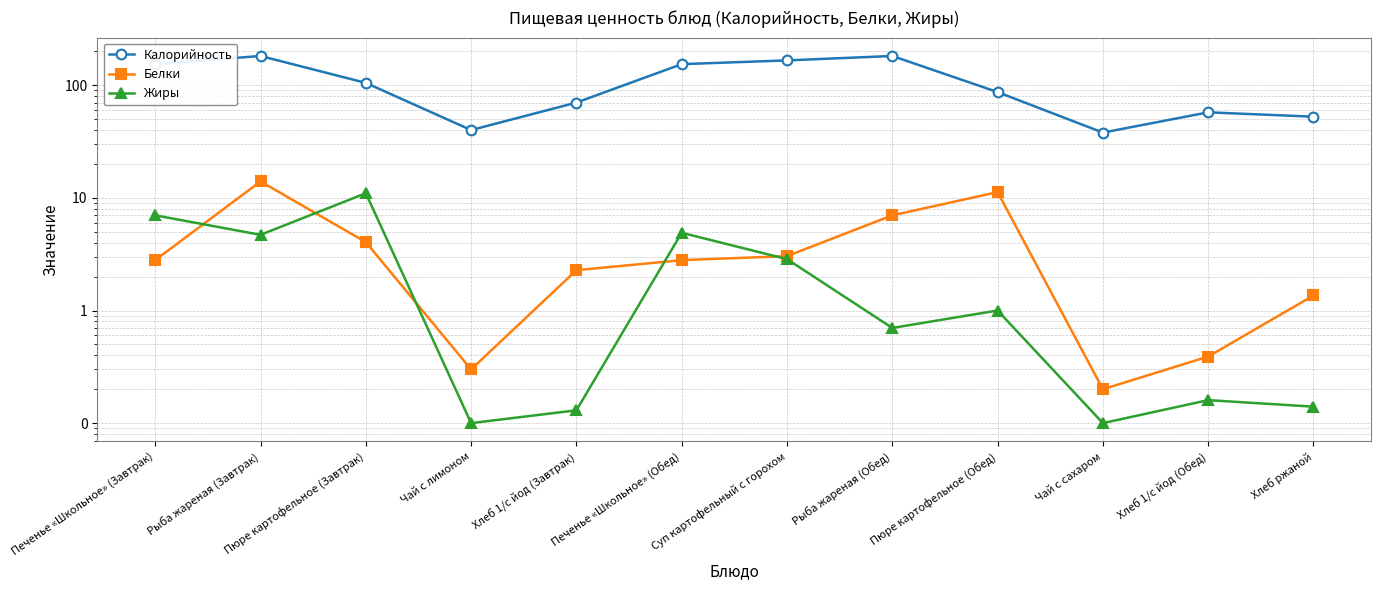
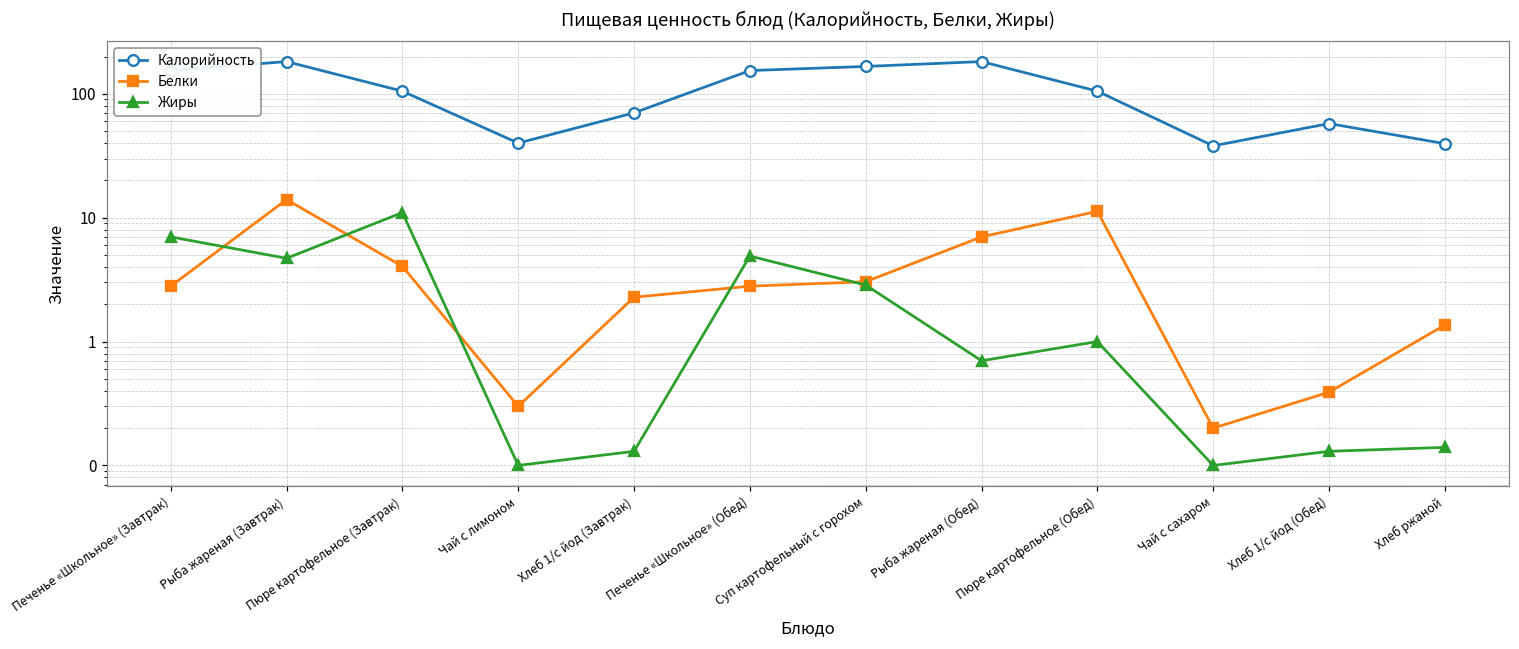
  {
    "Калорийность": {
      "Рыба жареная (Завтрак)": 180,
      "Пюре картофельное (Завтрак)": 110,
      "Чай с лимоном": 40,
      "Хлеб 1/с йод (Завтрак)": 70,
      "Печенье «Школьное» (Обед)": 150,
      "Суп картофельный с горохом": 170,
      "Рыба жареная (Обед)": 180,
-     "Пюре картофельное (Обед)": 90,
+     "Пюре картофельное (Обед)": 110,
      "Чай с сахаром": 38,
      "Хлеб 1/с йод (Обед)": 60,
-     "Хлеб ржаной": 50
+     "Хлеб ржаной": 40
    },
    "Белки": {
      "Печенье «Школьное» (Завтрак)": 2.8,
      "Рыба жареная (Завтрак)": 14,
      "Пюре картофельное (Завтрак)": 4.1,
      "Чай с лимоном": 0.30,
      "Хлеб 1/с йод (Завтрак)": 2.3,
      "Печенье «Школьное» (Обед)": 2.8,
      "Суп картофельный с горохом": 3.0,
      "Рыба жареная (Обед)": 7,
      "Пюре картофельное (Обед)": 11,
      "Чай с сахаром": 0.20,
      "Хлеб 1/с йод (Обед)": 0.39,
      "Хлеб ржаной": 1.4
    },
    "Жиры": {
      "Печенье «Школьное» (Завтрак)": 7,
      "Рыба жареная (Завтрак)": 4.7,
      "Пюре картофельное (Завтрак)": 11,
      "Чай с лимоном": 0.10,
      "Хлеб 1/с йод (Завтрак)": 0.13,
      "Печенье «Школьное» (Обед)": 5,
      "Суп картофельный с горохом": 2.9,
      "Рыба жареная (Обед)": 0.7,
      "Пюре картофельное (Обед)": 1.0,
      "Чай с сахаром": 0.10,
-     "Хлеб 1/с йод (Обед)": 0.16,
+     "Хлеб 1/с йод (Обед)": 0.13,
      "Хлеб ржаной": 0.14
    }
  }
